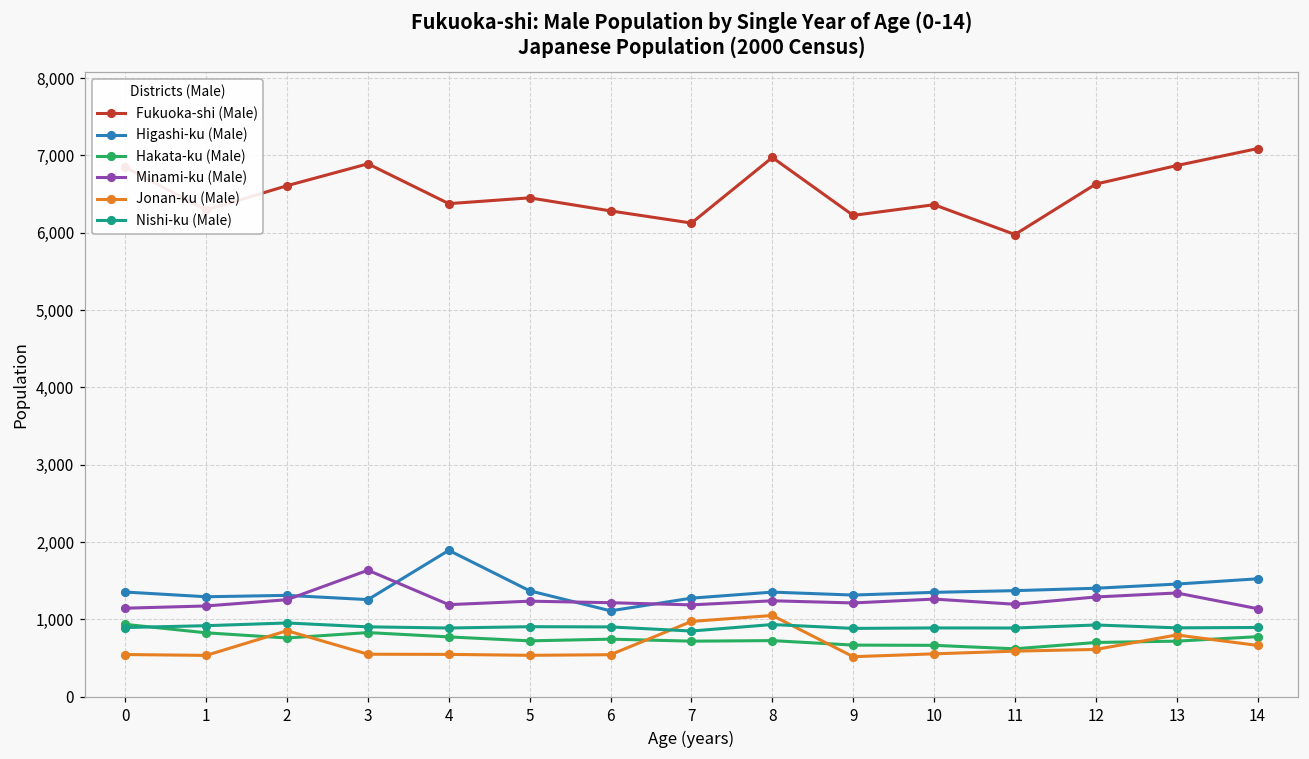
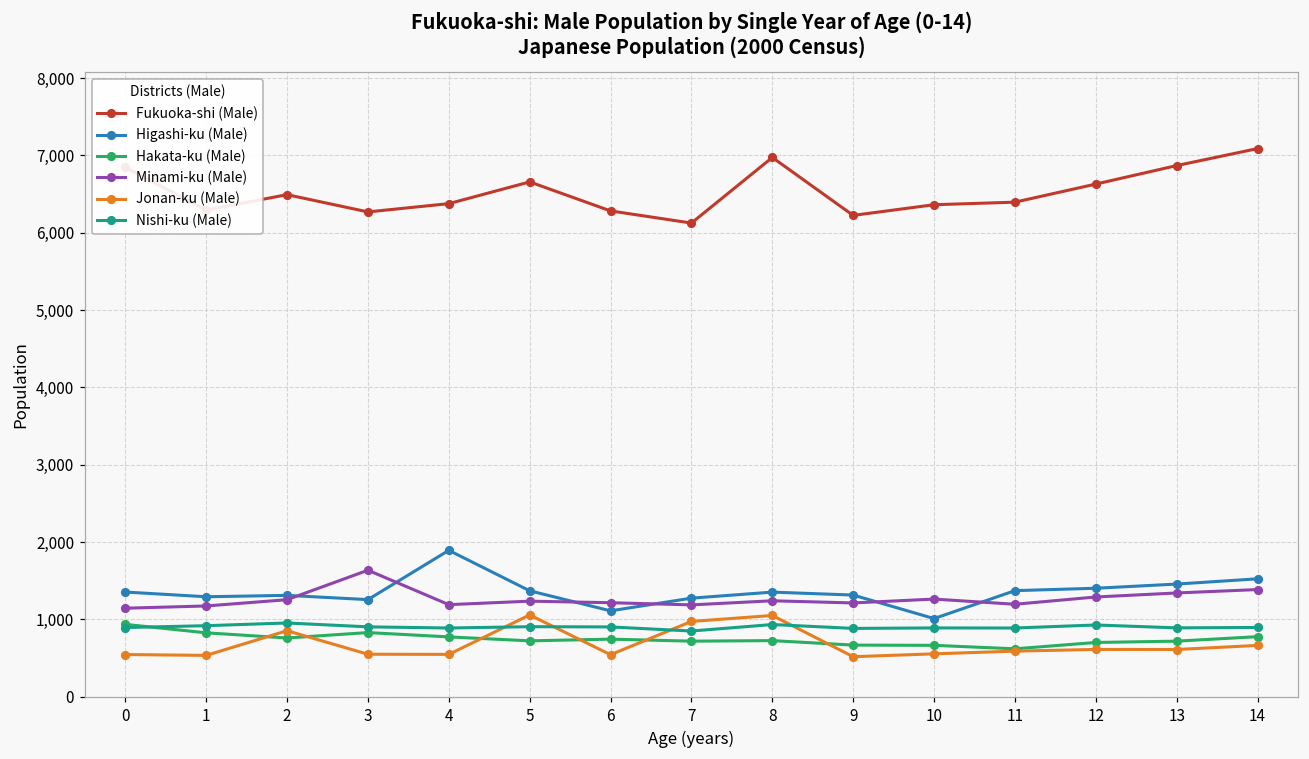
  {
    "Fukuoka-shi (Male)": {
-     "2": "6,600",
-     "3": "6,900",
+     "2": "6,500",
+     "3": "6,300",
      "4": "6,400",
-     "5": "6,500",
+     "5": "6,700",
      "6": "6,300",
      "7": "6,100",
      "8": "7,000",
      "9": "6,200",
      "10": "6,400",
-     "11": "6,000",
+     "11": "6,400",
      "12": "6,600",
      "13": "6,900",
      "14": "7,100"
    },
    "Higashi-ku (Male)": {
      "0": "1,400",
      "1": "1,300",
      "2": "1,300",
      "3": "1,300",
      "4": "1,900",
      "5": "1,400",
      "6": "1,100",
      "7": "1,300",
      "8": "1,400",
      "9": "1,300",
-     "10": "1,400",
+     "10": "1,000",
      "11": "1,400",
      "12": "1,400",
      "13": "1,500",
      "14": "1,500"
    },
    "Minami-ku (Male)": {
      "0": "1,100",
      "1": "1,200",
      "2": "1,300",
      "3": "1,600",
      "4": "1,200",
      "5": "1,200",
      "6": "1,200",
      "7": "1,200",
      "8": "1,200",
      "9": "1,200",
      "10": "1,300",
      "11": "1,200",
      "12": "1,300",
      "13": "1,300",
-     "14": "1,100"
+     "14": "1,400"
    },
    "Jonan-ku (Male)": {
      "0": "500",
      "1": "500",
      "2": "900",
      "3": "600",
      "4": "500",
-     "5": "500",
+     "5": "1,100",
      "6": "500",
      "7": "1,000",
      "8": "1,100",
      "9": "500",
      "10": "600",
      "12": "600",
-     "13": "800",
+     "13": "600",
      "14": "700"
    }
  }
